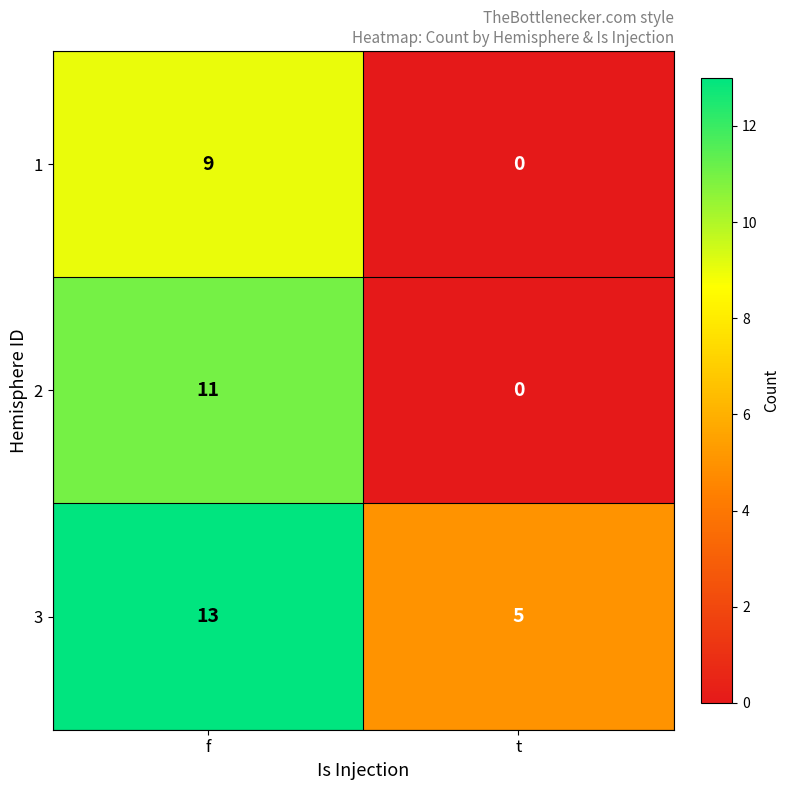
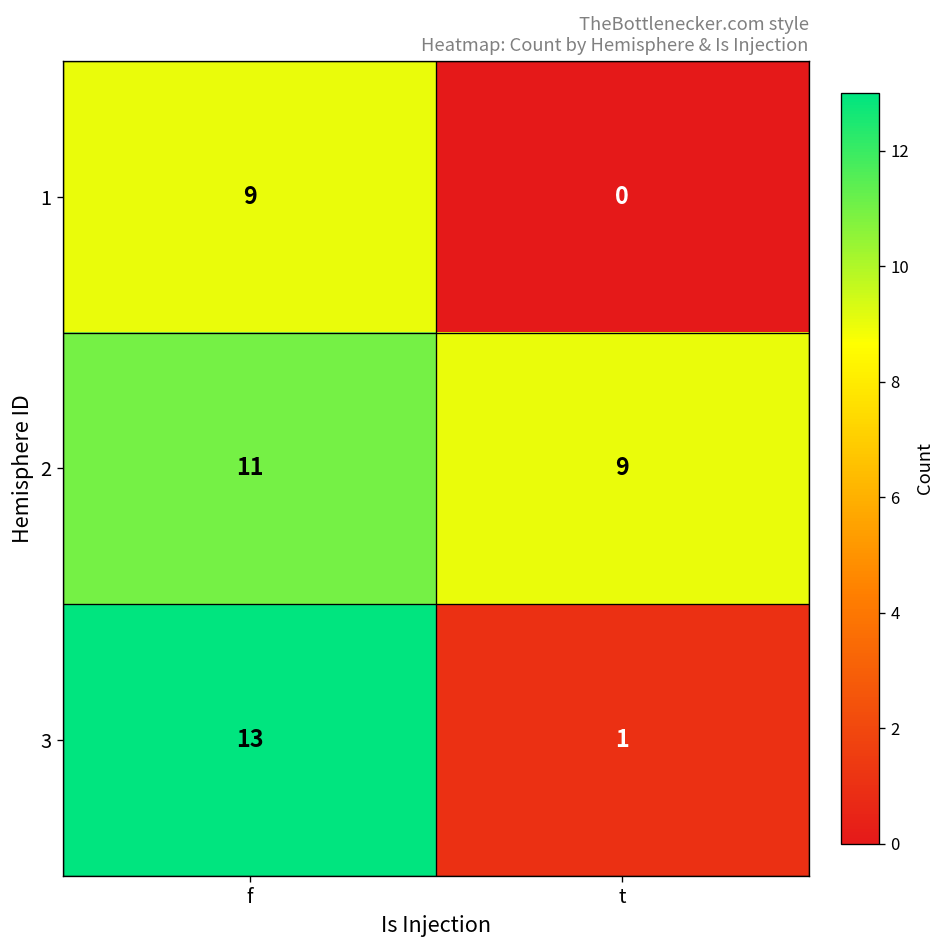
  {
    "1": {
      "f": 9,
      "t": 0
    },
    "2": {
      "f": 11,
-     "t": 0
+     "t": 9
    },
    "3": {
      "f": 13,
-     "t": 5
+     "t": 1
    }
  }
